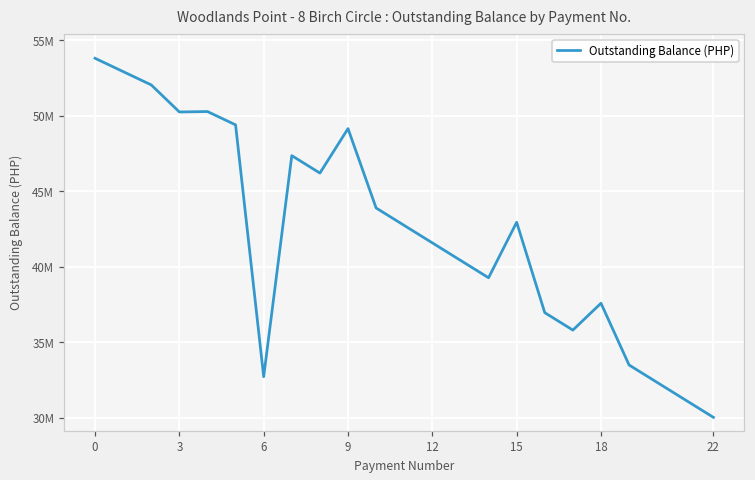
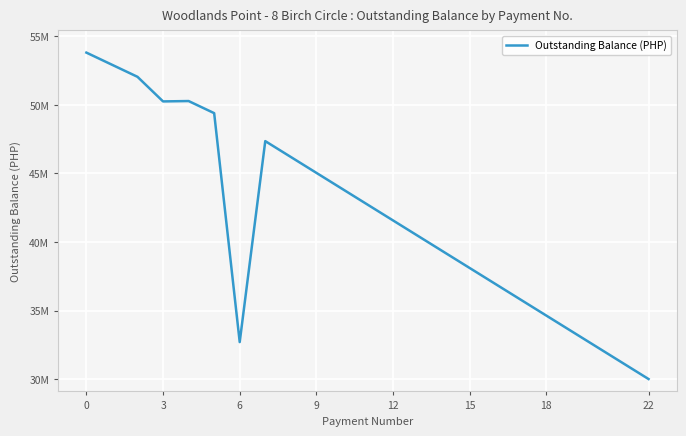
  {
    "0": 53800000,
    "3": 50200000,
    "6": 32700000,
-   "9": 49100000,
+   "9": 45000000,
    "12": 41600000,
-   "15": 42900000,
-   "18": 37600000,
+   "15": 38100000,
+   "18": 34700000,
    "22": 30000000
  }
